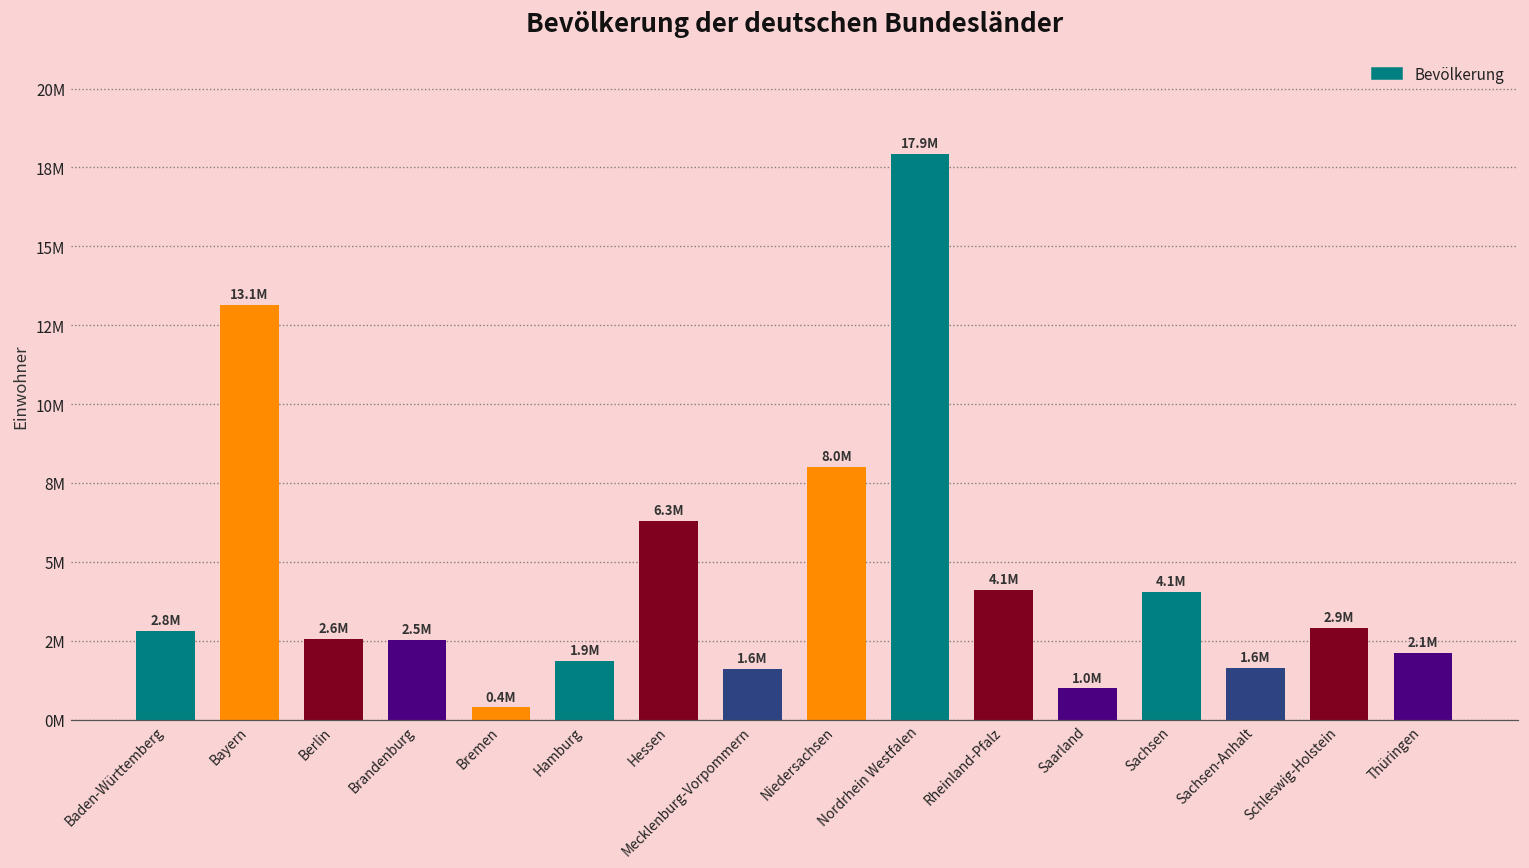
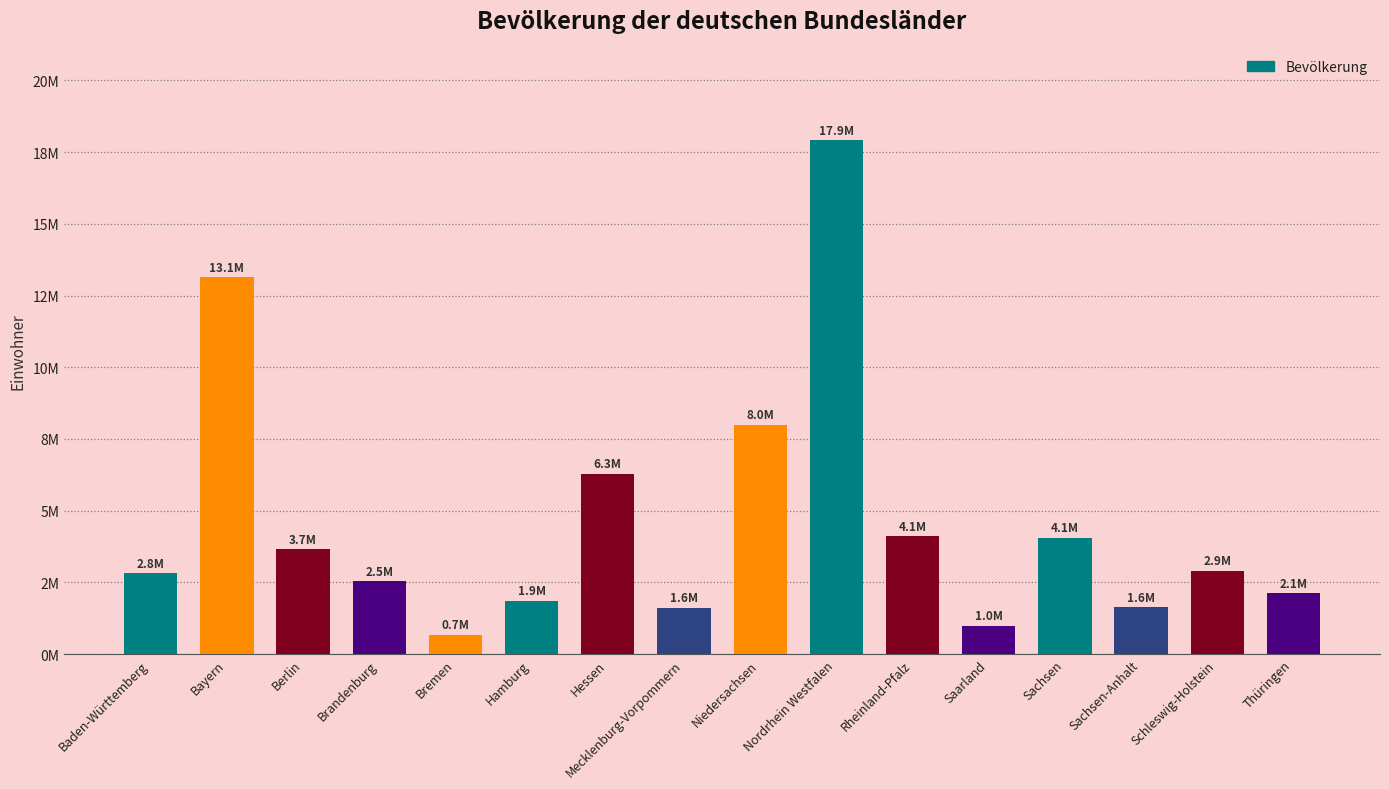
  {
    "Baden-Württemberg": "2.8M",
    "Bayern": "13.1M",
-   "Berlin": "2.6M",
+   "Berlin": "3.7M",
    "Brandenburg": "2.5M",
-   "Bremen": "0.4M",
+   "Bremen": "0.7M",
    "Hamburg": "1.9M",
    "Hessen": "6.3M",
    "Mecklenburg-Vorpommern": "1.6M",
    "Niedersachsen": "8.0M",
    "Nordrhein Westfalen": "17.9M",
    "Rheinland-Pfalz": "4.1M",
    "Saarland": "1.0M",
    "Sachsen": "4.1M",
    "Sachsen-Anhalt": "1.6M",
    "Schleswig-Holstein": "2.9M",
    "Thüringen": "2.1M"
  }
